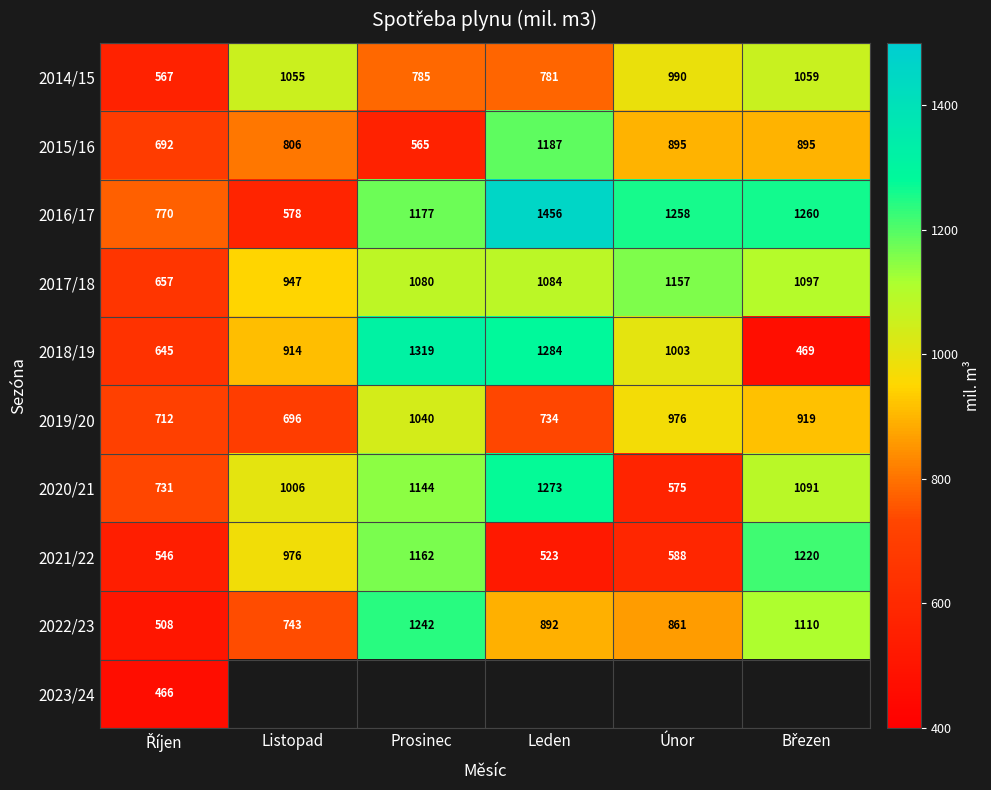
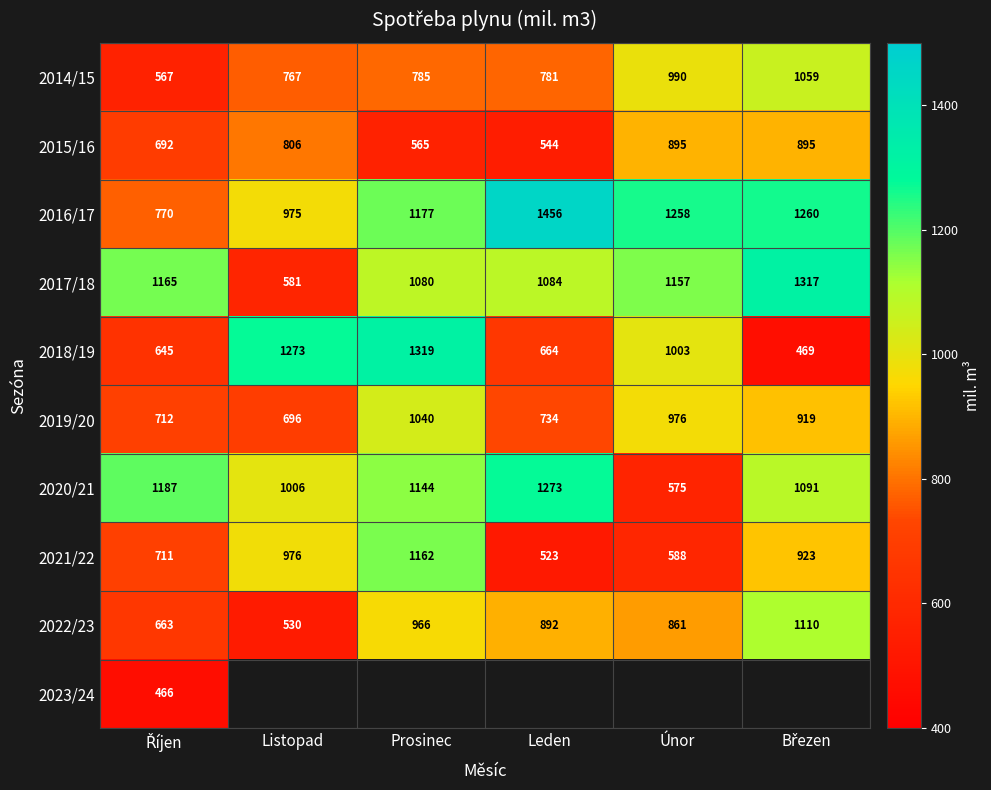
  {
    "2014/15": {
      "Říjen": 567,
-     "Listopad": 1055,
+     "Listopad": 767,
      "Prosinec": 785,
      "Leden": 781,
      "Únor": 990,
      "Březen": 1059
    },
    "2015/16": {
      "Říjen": 692,
      "Listopad": 806,
      "Prosinec": 565,
-     "Leden": 1187,
+     "Leden": 544,
      "Únor": 895,
      "Březen": 895
    },
    "2016/17": {
      "Říjen": 770,
-     "Listopad": 578,
+     "Listopad": 975,
      "Prosinec": 1177,
      "Leden": 1456,
      "Únor": 1258,
      "Březen": 1260
    },
    "2017/18": {
-     "Říjen": 657,
-     "Listopad": 947,
+     "Říjen": 1165,
+     "Listopad": 581,
      "Prosinec": 1080,
      "Leden": 1084,
      "Únor": 1157,
-     "Březen": 1097
+     "Březen": 1317
    },
    "2018/19": {
      "Říjen": 645,
-     "Listopad": 914,
+     "Listopad": 1273,
      "Prosinec": 1319,
-     "Leden": 1284,
+     "Leden": 664,
      "Únor": 1003,
      "Březen": 469
    },
    "2019/20": {
      "Říjen": 712,
      "Listopad": 696,
      "Prosinec": 1040,
      "Leden": 734,
      "Únor": 976,
      "Březen": 919
    },
    "2020/21": {
-     "Říjen": 731,
+     "Říjen": 1187,
      "Listopad": 1006,
      "Prosinec": 1144,
      "Leden": 1273,
      "Únor": 575,
      "Březen": 1091
    },
    "2021/22": {
-     "Říjen": 546,
+     "Říjen": 711,
      "Listopad": 976,
      "Prosinec": 1162,
      "Leden": 523,
      "Únor": 588,
-     "Březen": 1220
+     "Březen": 923
    },
    "2022/23": {
-     "Říjen": 508,
-     "Listopad": 743,
-     "Prosinec": 1242,
+     "Říjen": 663,
+     "Listopad": 530,
+     "Prosinec": 966,
      "Leden": 892,
      "Únor": 861,
      "Březen": 1110
    },
    "2023/24": {
      "Říjen": 466
    }
  }
